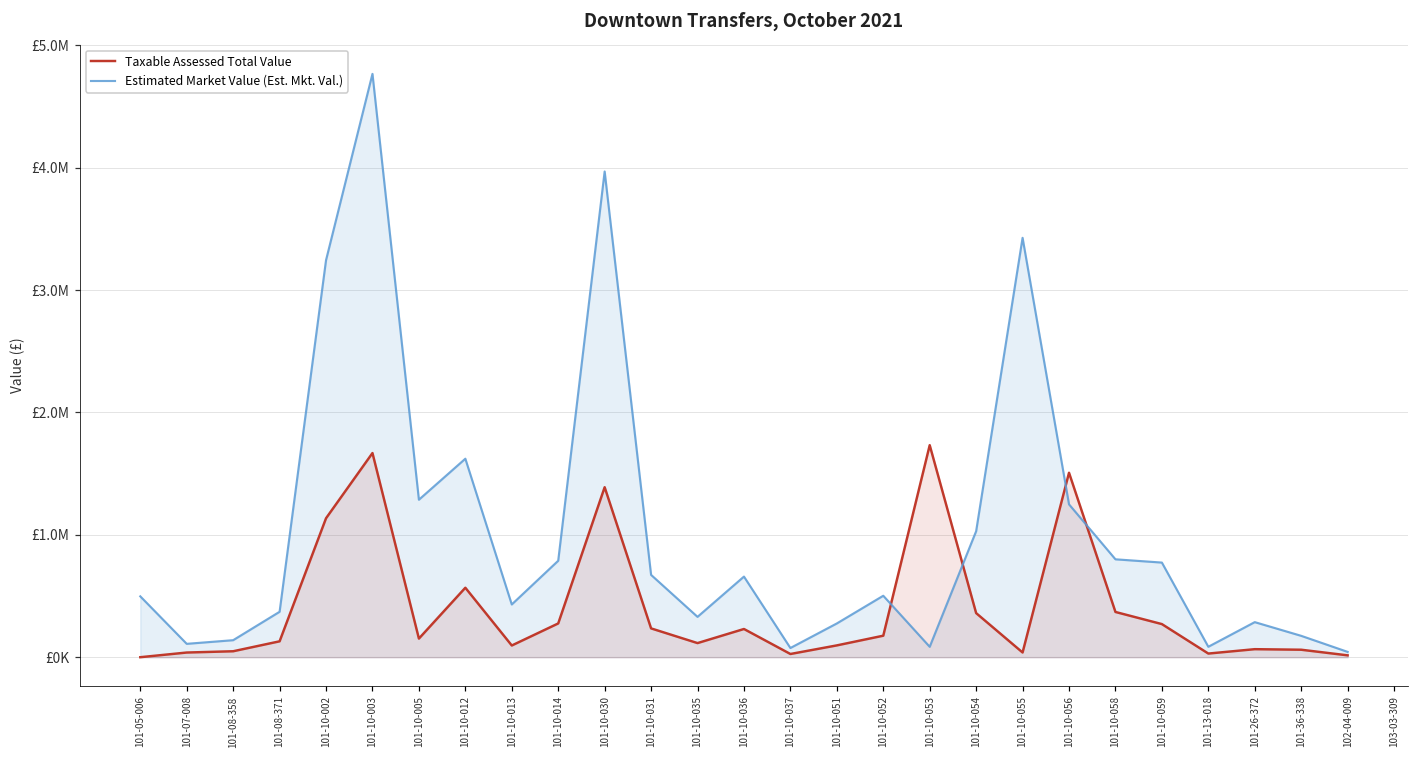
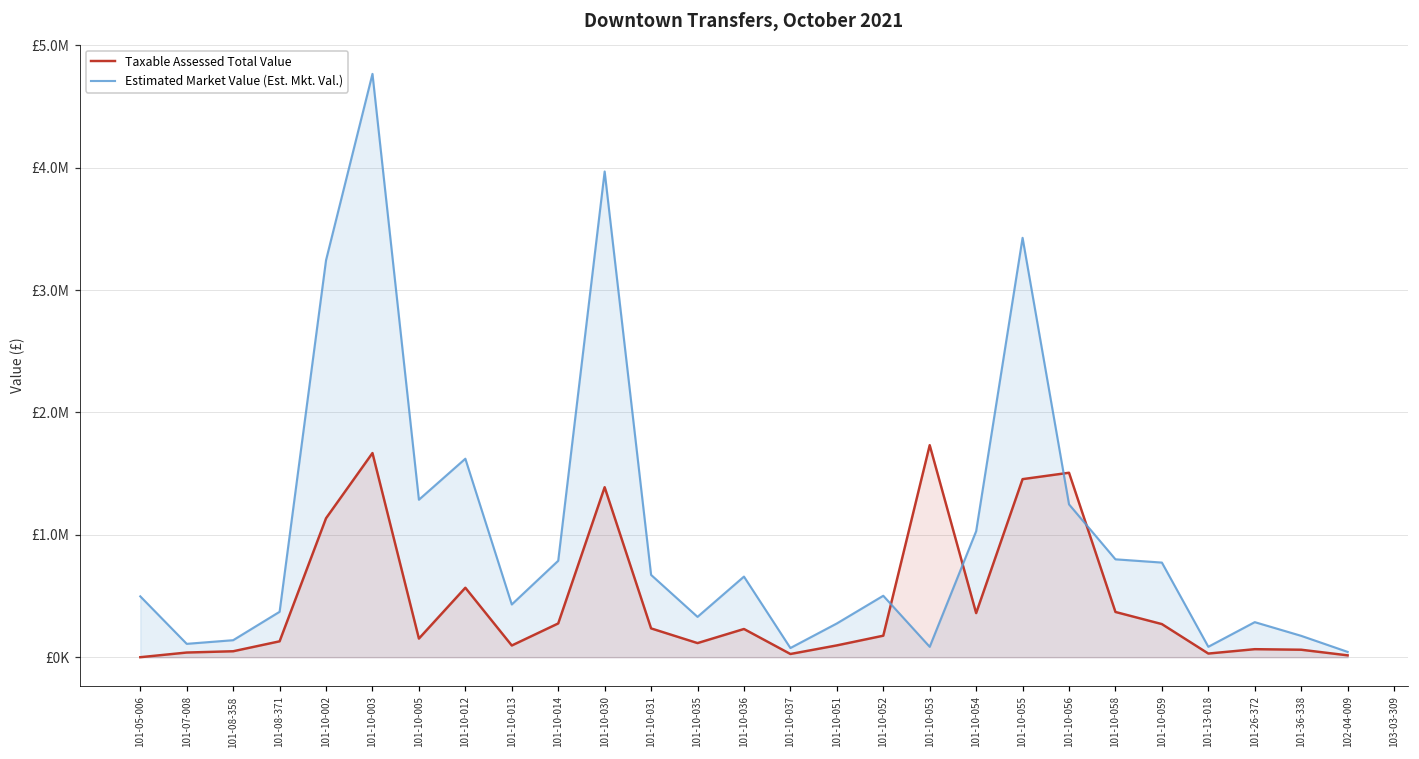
  {
    "Taxable Assessed Total Value": {
      "101-05-006": "£0",
      "101-07-008": "£40000",
      "101-08-358": "£50000",
      "101-08-371": "£130000",
      "101-10-002": "£1140000",
      "101-10-003": "£1670000",
      "101-10-005": "£150000",
      "101-10-012": "£570000",
      "101-10-013": "£100000",
      "101-10-014": "£280000",
      "101-10-030": "£1390000",
      "101-10-031": "£240000",
      "101-10-035": "£120000",
      "101-10-036": "£230000",
      "101-10-037": "£30000",
      "101-10-051": "£100000",
      "101-10-052": "£180000",
      "101-10-053": "£1730000",
      "101-10-054": "£360000",
-     "101-10-055": "£40000",
+     "101-10-055": "£1460000",
      "101-10-056": "£1510000",
      "101-10-058": "£370000",
      "101-10-059": "£270000",
      "101-13-018": "£30000",
      "101-26-372": "£70000",
      "101-36-338": "£60000",
      "102-04-009": "£20000"
    },
    "Estimated Market Value (Est. Mkt. Val.)": {
      "101-05-006": "£500000",
      "101-07-008": "£110000",
      "101-08-358": "£140000",
      "101-08-371": "£370000",
      "101-10-002": "£3240000",
      "101-10-003": "£4770000",
      "101-10-005": "£1290000",
      "101-10-012": "£1620000",
      "101-10-013": "£430000",
      "101-10-014": "£790000",
      "101-10-030": "£3970000",
      "101-10-031": "£670000",
      "101-10-035": "£330000",
      "101-10-036": "£660000",
      "101-10-037": "£80000",
      "101-10-051": "£280000",
      "101-10-052": "£500000",
      "101-10-053": "£90000",
      "101-10-054": "£1030000",
      "101-10-055": "£3430000",
      "101-10-056": "£1250000",
      "101-10-058": "£800000",
      "101-10-059": "£770000",
      "101-13-018": "£90000",
      "101-26-372": "£290000",
      "101-36-338": "£170000",
      "102-04-009": "£40000"
    }
  }
